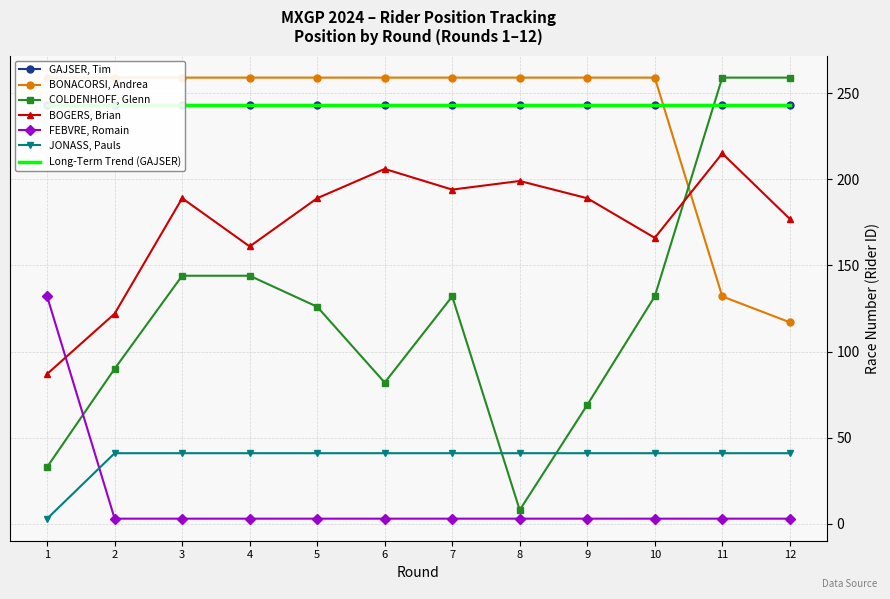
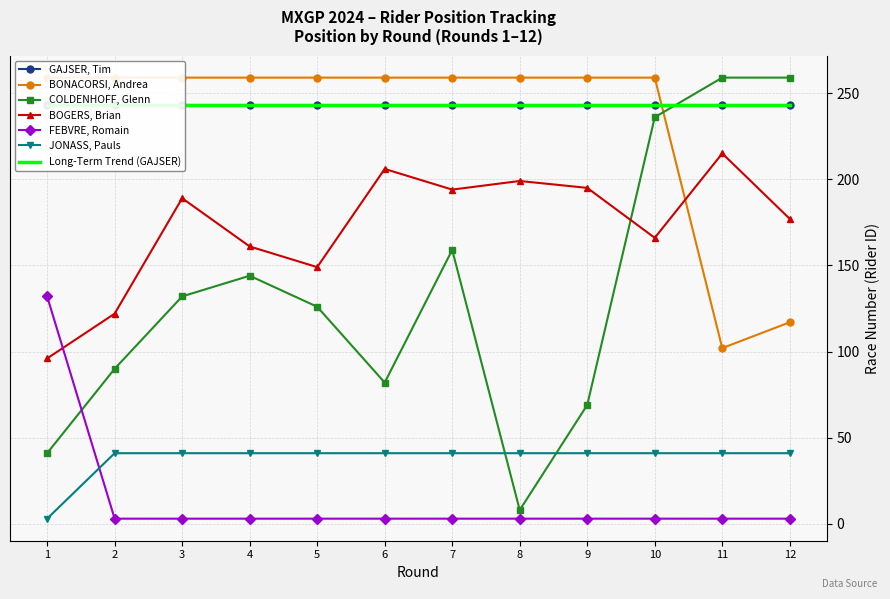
  {
    "Long-Term Trend (GAJSER)": {
      "4": 243,
      "5": 243,
      "6": 243,
      "7": 243,
      "8": 243,
      "9": 243,
      "10": 243,
      "11": 243,
      "12": 243
    },
    "BONACORSI, Andrea": {
      "4": 259,
      "5": 259,
      "6": 259,
      "7": 259,
      "8": 259,
      "9": 259,
      "10": 259,
-     "11": 132,
+     "11": 102,
      "12": 117
    },
    "COLDENHOFF, Glenn": {
-     "1": 33,
+     "1": 41,
      "2": 90,
-     "3": 144,
+     "3": 132,
      "4": 144,
      "5": 126,
      "6": 82,
-     "7": 132,
+     "7": 159,
      "8": 8,
      "9": 69,
-     "10": 132,
+     "10": 236,
      "11": 259,
      "12": 259
    },
    "BOGERS, Brian": {
-     "1": 87,
+     "1": 96,
      "2": 122,
      "3": 189,
      "4": 161,
-     "5": 189,
+     "5": 149,
      "6": 206,
      "7": 194,
      "8": 199,
-     "9": 189,
+     "9": 195,
      "10": 166,
      "11": 215,
      "12": 177
    },
    "FEBVRE, Romain": {
      "1": 132,
      "2": 3,
      "3": 3,
      "4": 3,
      "5": 3,
      "6": 3,
      "7": 3,
      "8": 3,
      "9": 3,
      "10": 3,
      "11": 3,
      "12": 3
    },
    "JONASS, Pauls": {
      "1": 3,
      "2": 41,
      "3": 41,
      "4": 41,
      "5": 41,
      "6": 41,
      "7": 41,
      "8": 41,
      "9": 41,
      "10": 41,
      "11": 41,
      "12": 41
    }
  }
